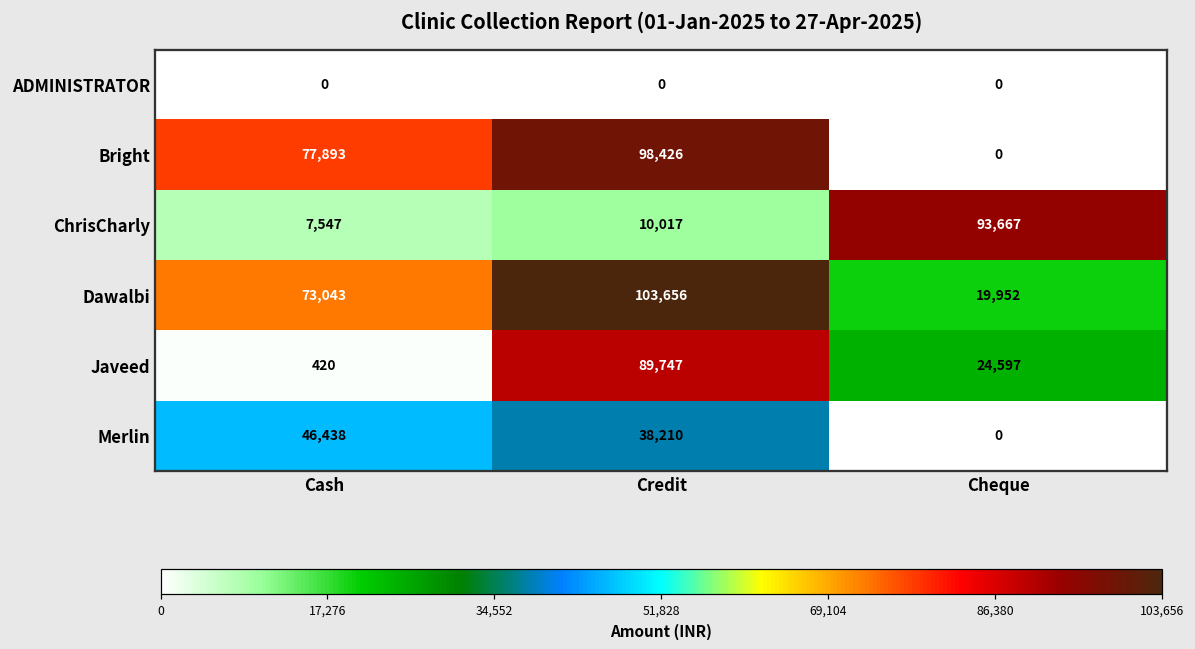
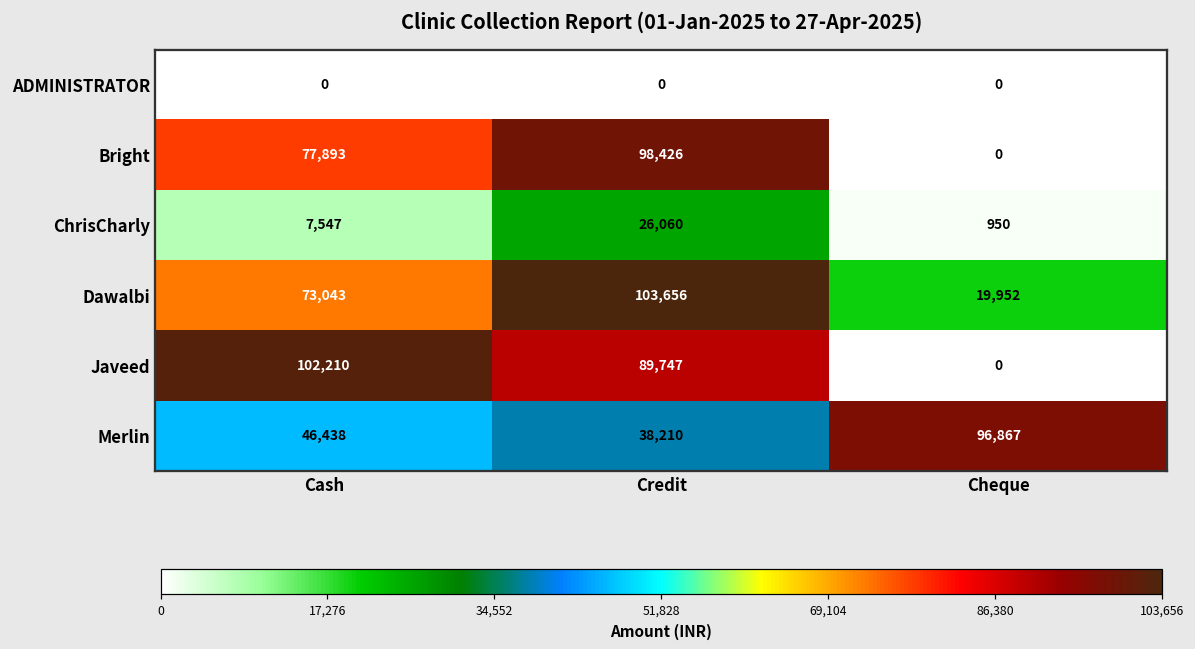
  {
    "ADMINISTRATOR": {
      "Cash": "0",
      "Credit": "0",
      "Cheque": "0"
    },
    "Bright": {
      "Cash": "77,893",
      "Credit": "98,426",
      "Cheque": "0"
    },
    "ChrisCharly": {
      "Cash": "7,547",
-     "Credit": "10,017",
-     "Cheque": "93,667"
+     "Credit": "26,060",
+     "Cheque": "950"
    },
    "Dawalbi": {
      "Cash": "73,043",
      "Credit": "103,656",
      "Cheque": "19,952"
    },
    "Javeed": {
-     "Cash": "420",
+     "Cash": "102,210",
      "Credit": "89,747",
-     "Cheque": "24,597"
+     "Cheque": "0"
    },
    "Merlin": {
      "Cash": "46,438",
      "Credit": "38,210",
-     "Cheque": "0"
+     "Cheque": "96,867"
    }
  }
